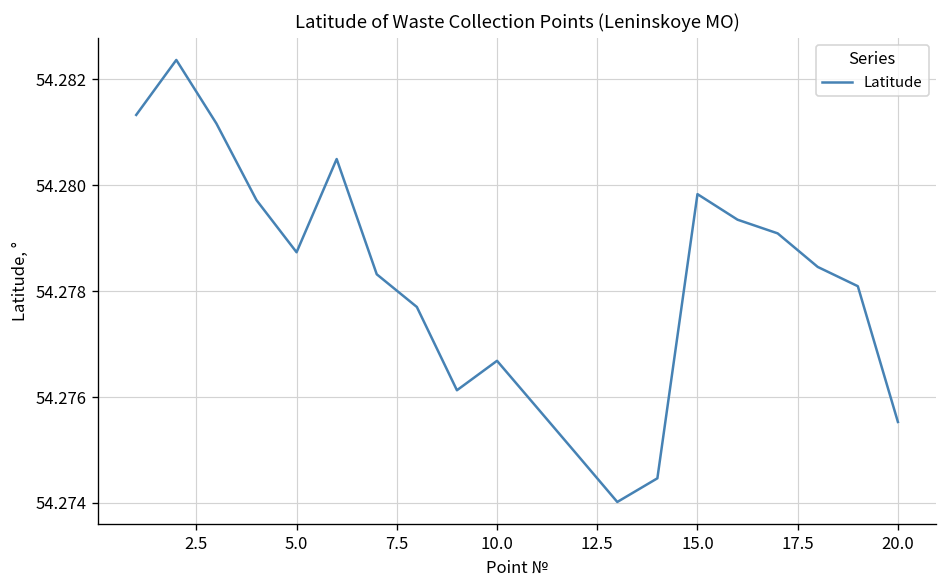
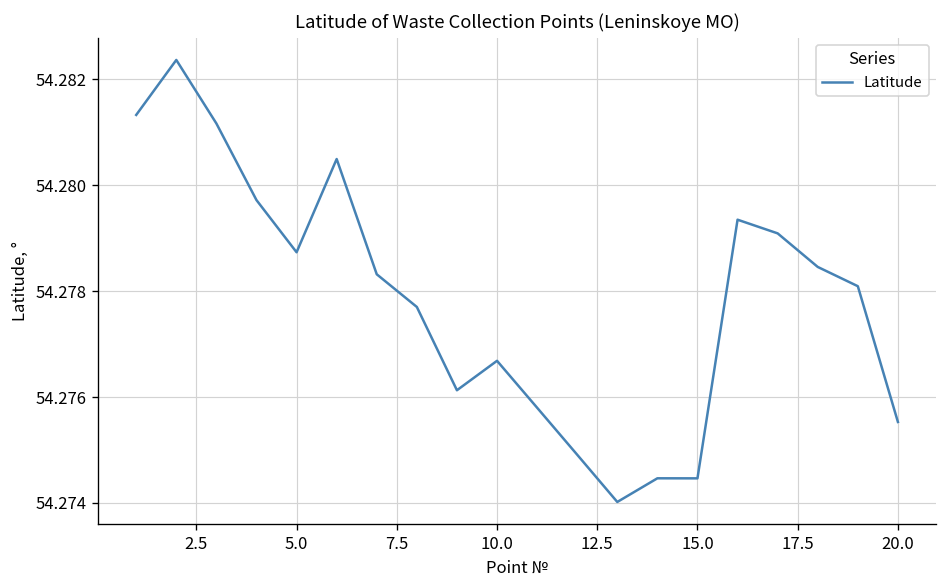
  {
    "5.0": 54.2787,
    "10.0": 54.2767,
-   "15.0": 54.2798,
+   "15.0": 54.2745,
    "20.0": 54.2755
  }
